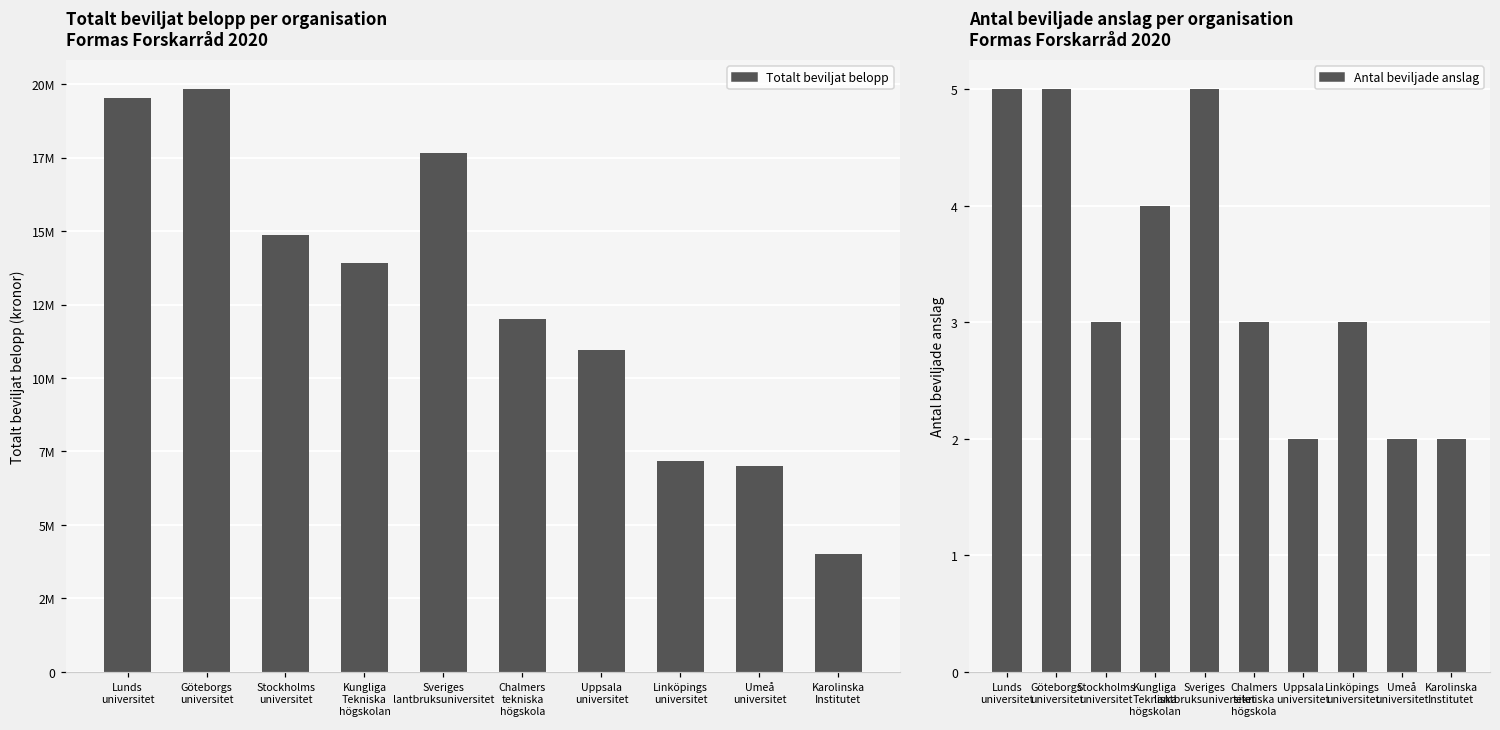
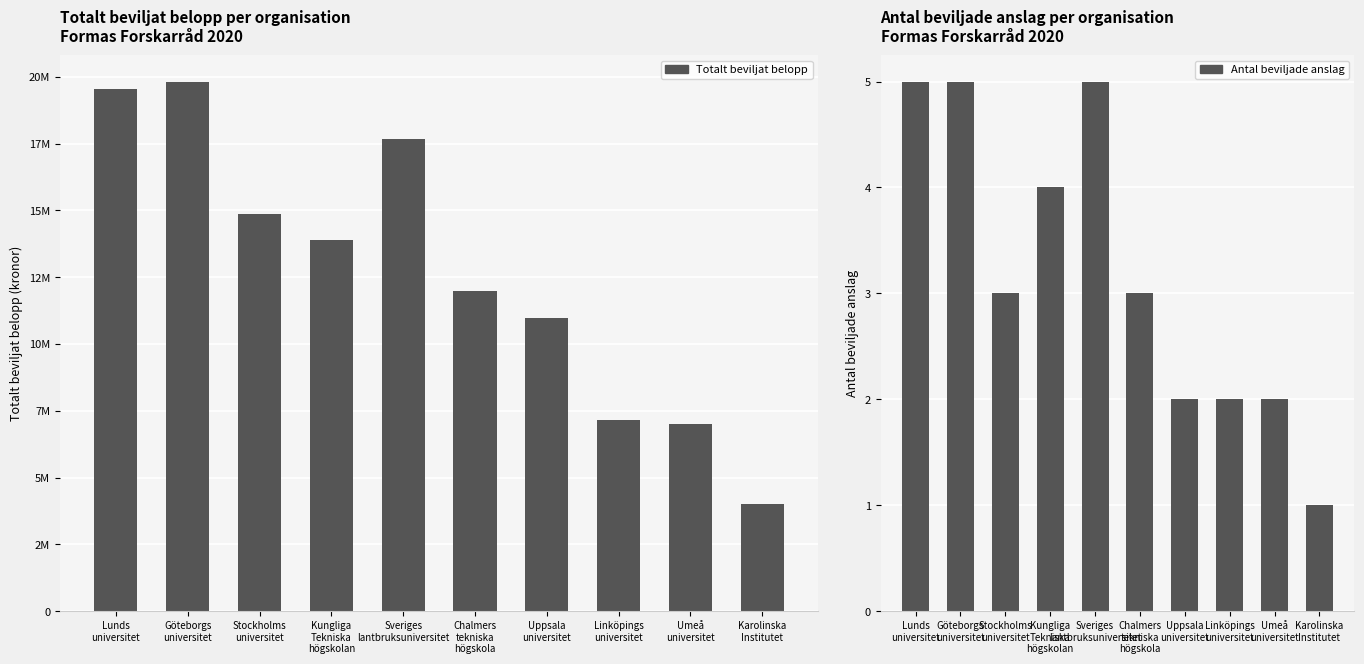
  {
    "Antal beviljade anslag per organisation Formas Forskarråd 2020": {
      "Lunds universitet": 5,
      "Göteborgs universitet": 5,
      "Stockholms universitet": 3,
      "Uppsala universitet": 2,
-     "Linköpings universitet": 3,
+     "Linköpings universitet": 2,
      "Umeå universitet": 2,
-     "Karolinska Institutet": 2
+     "Karolinska Institutet": 1
    }
  }
